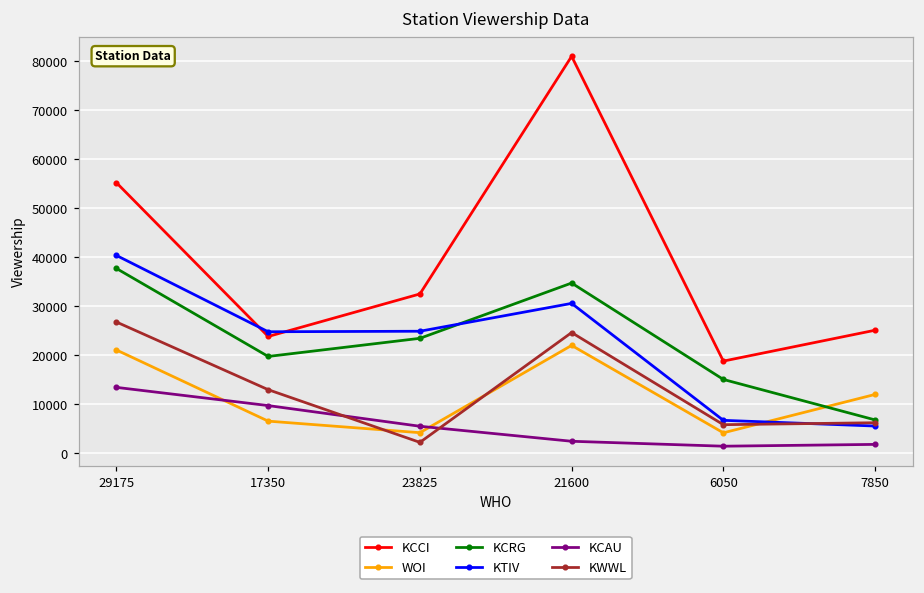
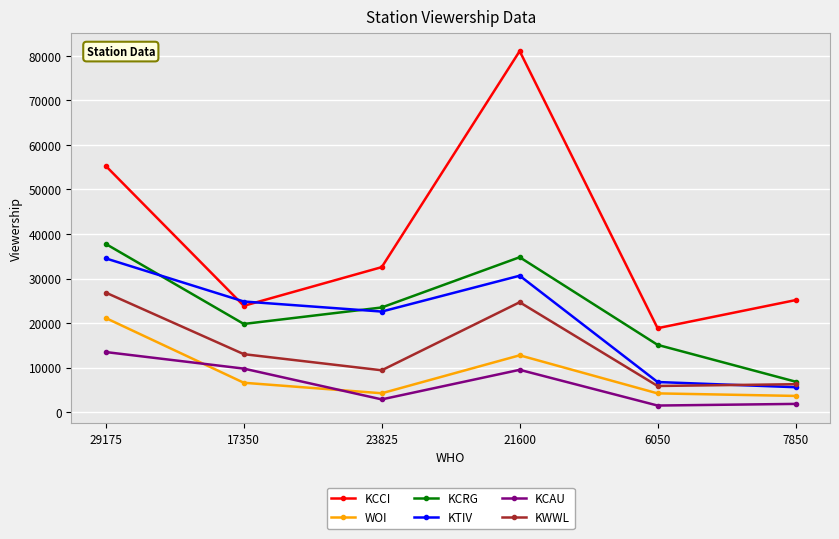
  {
    "KCCI": {
      "29175": 55000,
      "17350": 24000,
      "23825": 33000,
      "21600": 81000,
      "6050": 19000,
      "7850": 25000
    },
    "WOI": {
      "29175": 21000,
      "17350": 7000,
      "23825": 4000,
-     "21600": 22000,
+     "21600": 13000,
      "6050": 4000,
-     "7850": 12000
+     "7850": 4000
    },
    "KCRG": {
      "29175": 38000,
      "17350": 20000,
      "23825": 24000,
      "21600": 35000,
      "6050": 15000
    },
    "KTIV": {
-     "29175": 40000,
+     "29175": 35000,
      "17350": 25000,
-     "23825": 25000,
+     "23825": 23000,
      "21600": 31000,
      "6050": 7000,
      "7850": 6000
    },
    "KCAU": {
      "29175": 13000,
      "17350": 10000,
-     "23825": 6000,
-     "21600": 2000,
+     "23825": 3000,
+     "21600": 10000,
      "6050": 1000,
      "7850": 2000
    },
    "KWWL": {
      "29175": 27000,
      "17350": 13000,
-     "23825": 2000,
+     "23825": 9000,
      "21600": 25000,
      "6050": 6000
    }
  }
